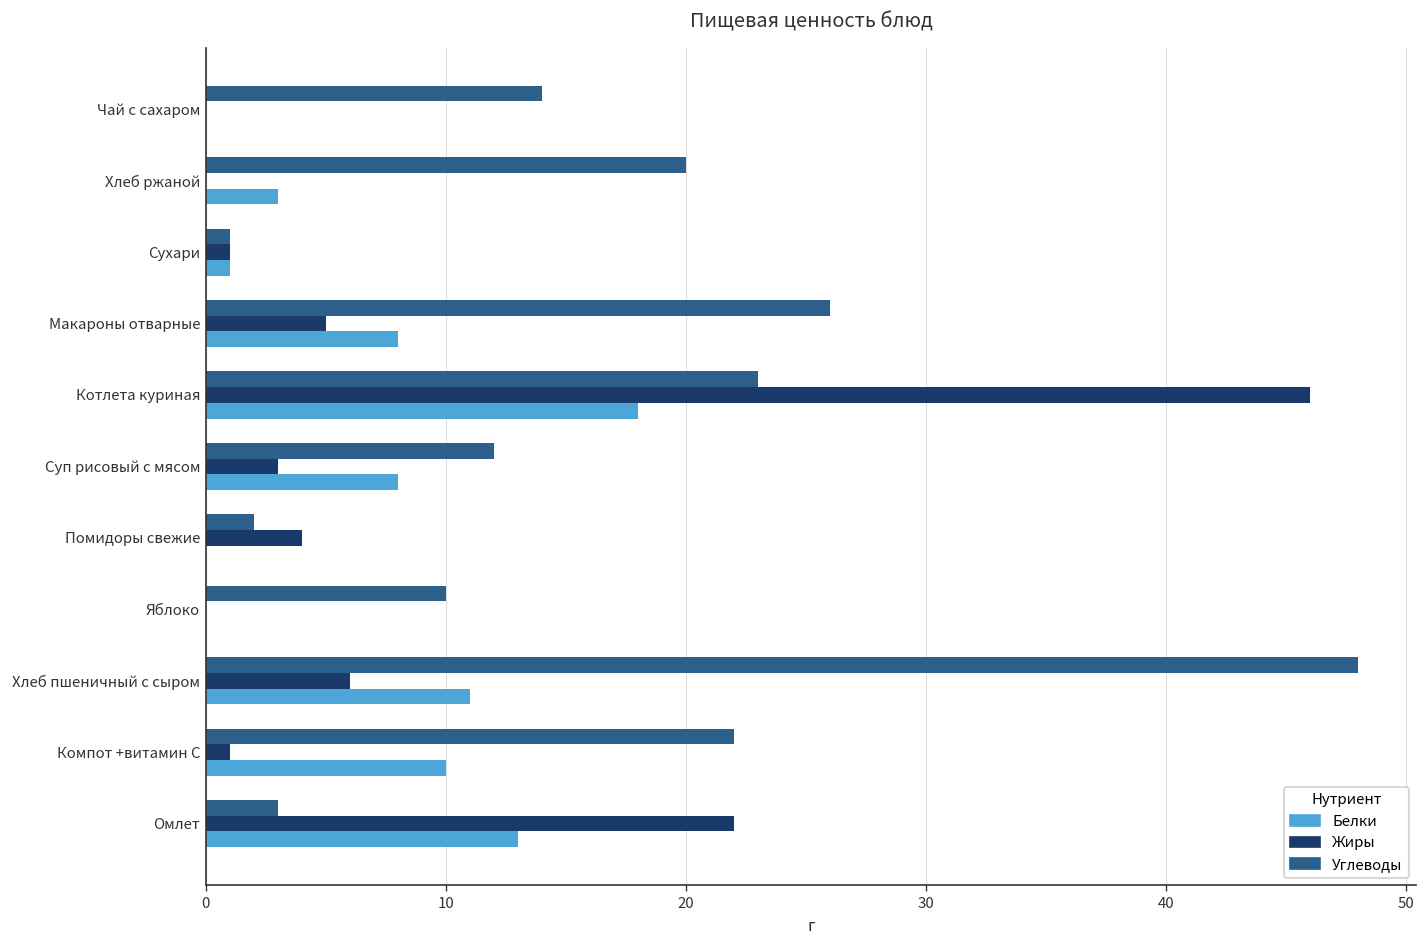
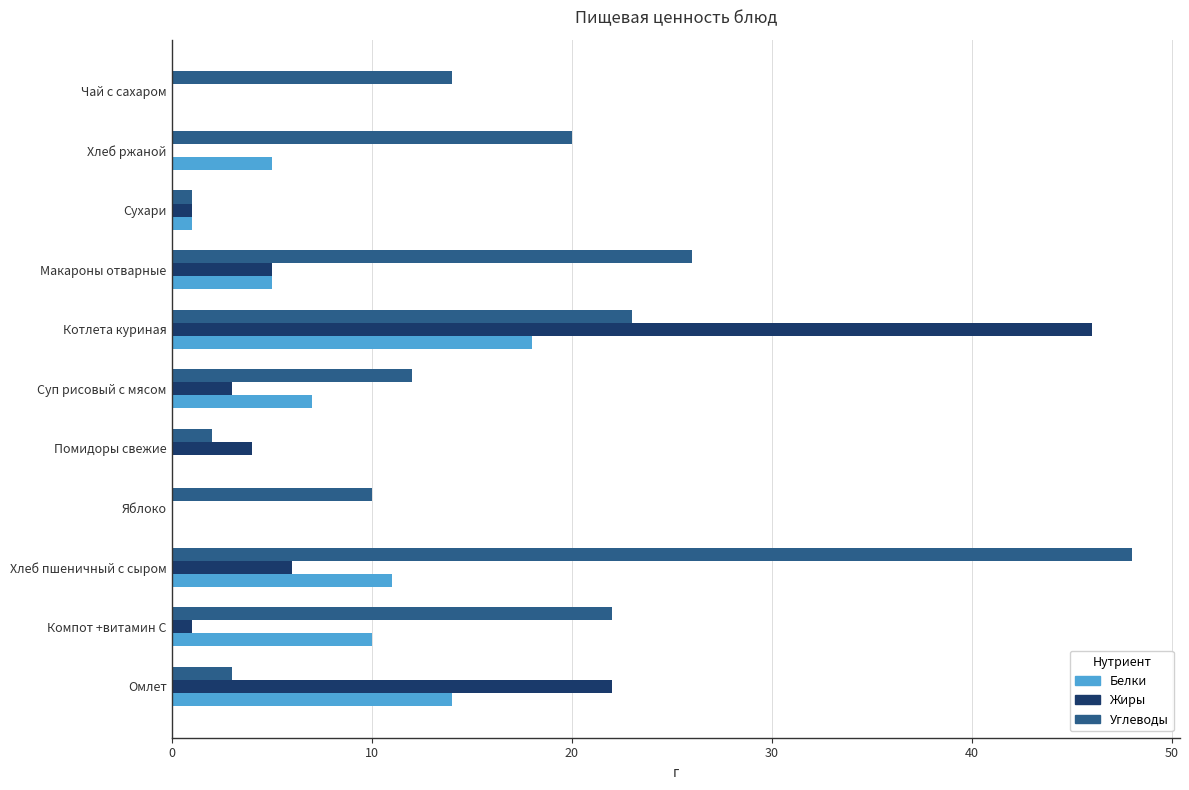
  {
    "Белки": {
      "Чай с сахаром": 0,
-     "Хлеб ржаной": 3,
+     "Хлеб ржаной": 5,
      "Сухари": 1,
-     "Макароны отварные": 8,
+     "Макароны отварные": 5,
      "Котлета куриная": 18,
-     "Суп рисовый с мясом": 8,
+     "Суп рисовый с мясом": 7,
      "Помидоры свежие": 0,
      "Яблоко": 0,
      "Хлеб пшеничный с сыром": 11,
      "Компот +витамин С": 10,
-     "Омлет": 13
+     "Омлет": 14
    }
  }
